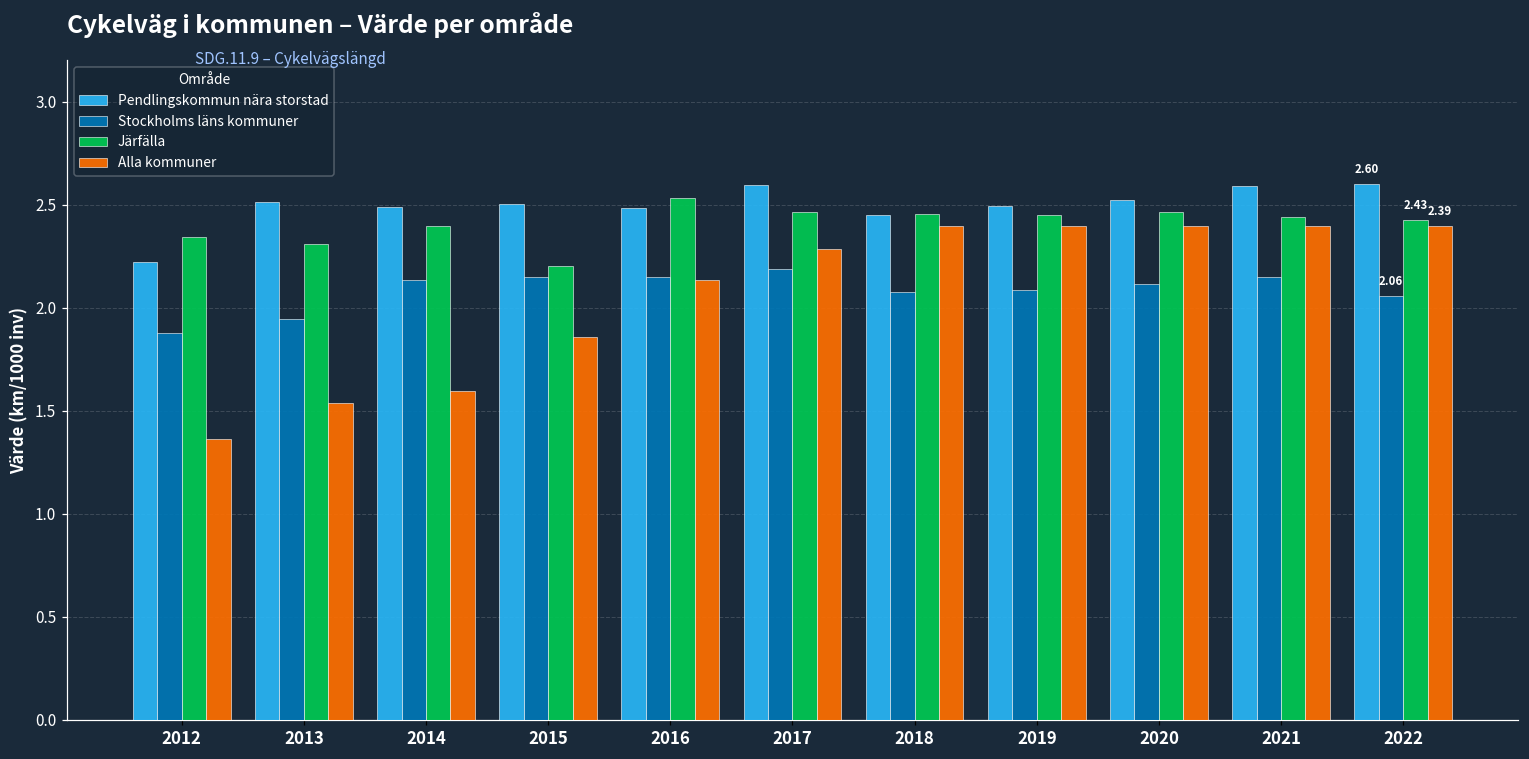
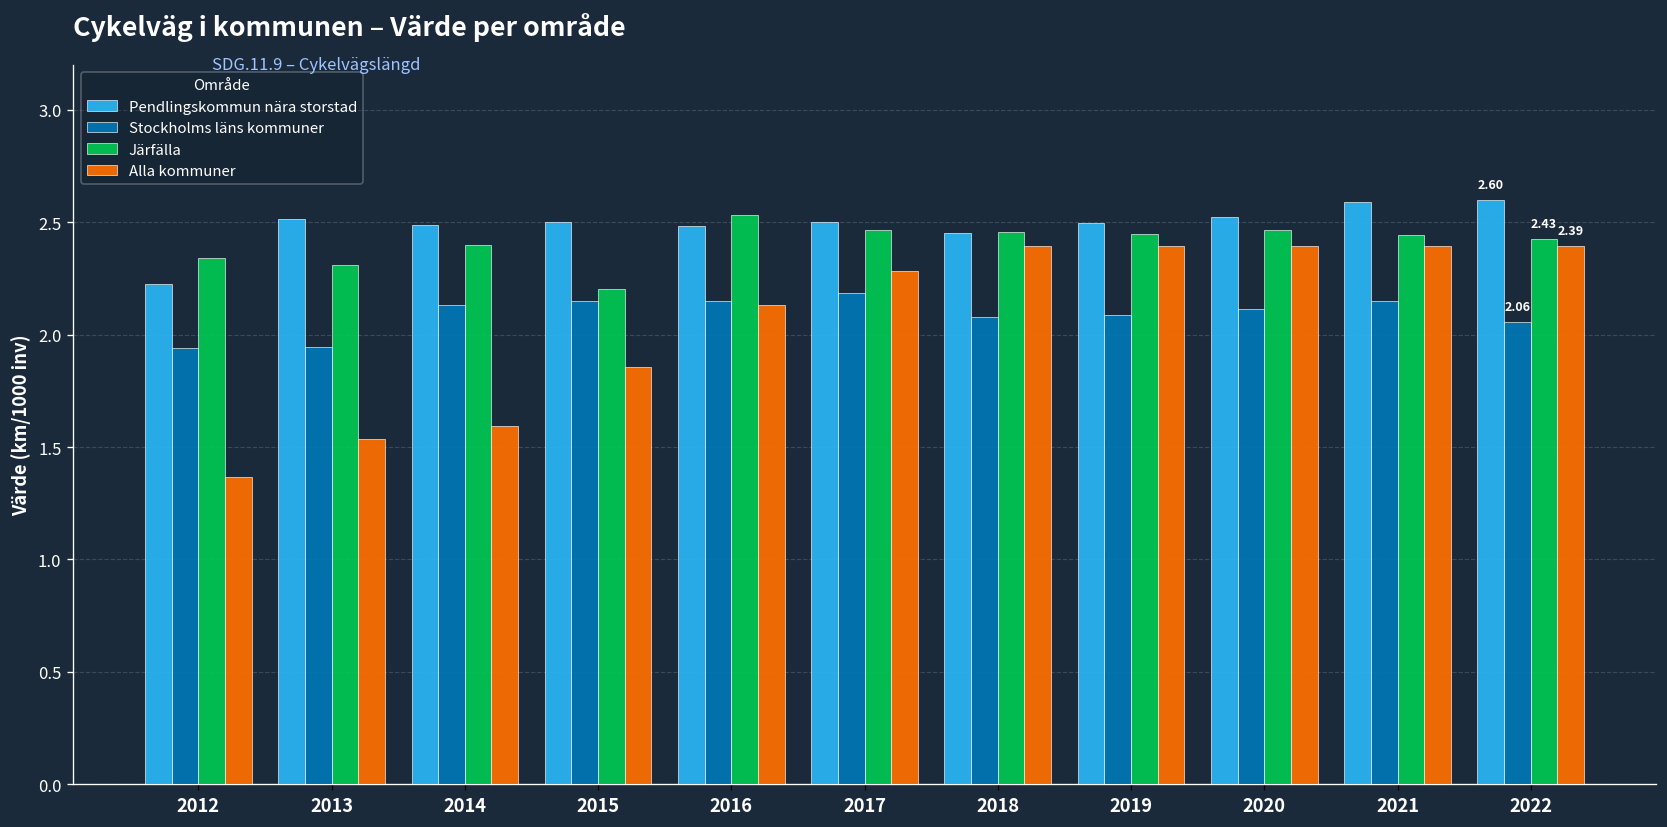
  {
    "Pendlingskommun nära storstad": {
      "2012": 2.22,
      "2013": 2.51,
      "2014": 2.49,
      "2015": 2.50,
      "2016": 2.48,
-     "2017": 2.59,
+     "2017": 2.50,
      "2018": 2.45,
      "2019": 2.50,
      "2020": 2.52,
      "2021": 2.59
    },
    "Stockholms läns kommuner": {
-     "2012": 1.88,
+     "2012": 1.94,
      "2013": 1.95,
      "2014": 2.13,
      "2015": 2.15,
      "2016": 2.15,
      "2017": 2.19,
      "2018": 2.08,
      "2019": 2.09,
      "2020": 2.11,
      "2021": 2.15
    },
    "Järfälla": {
      "2022": 2.43
    },
    "Alla kommuner": {
      "2022": 2.39
    }
  }
